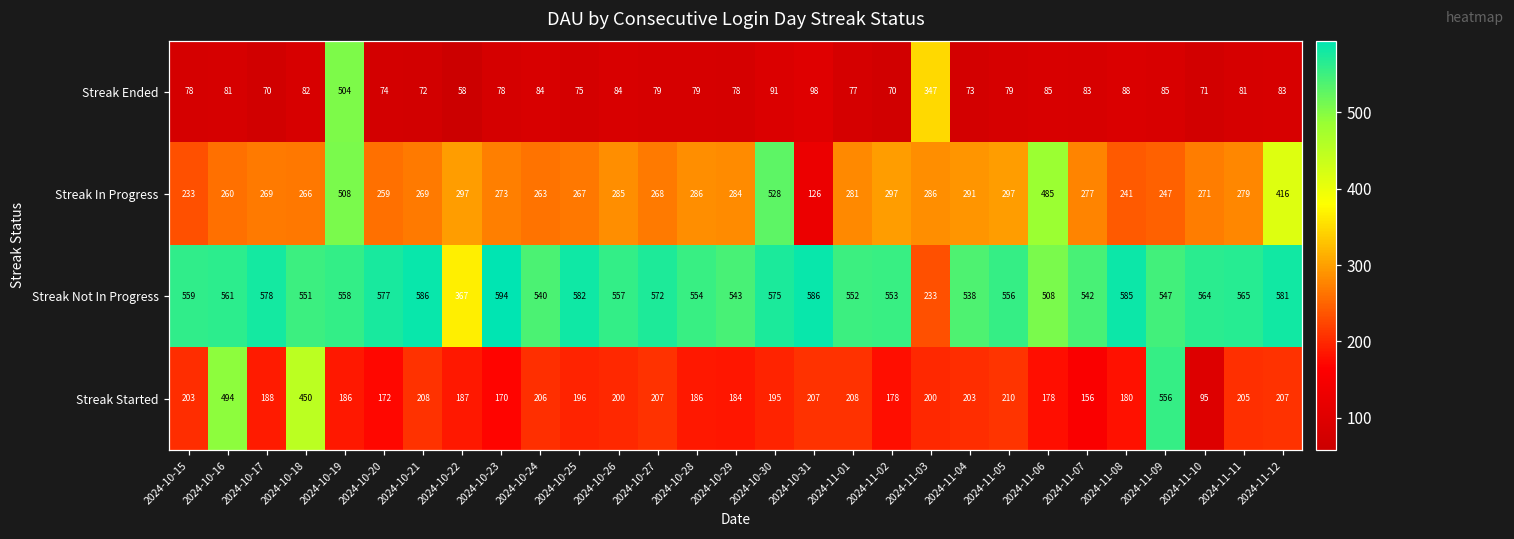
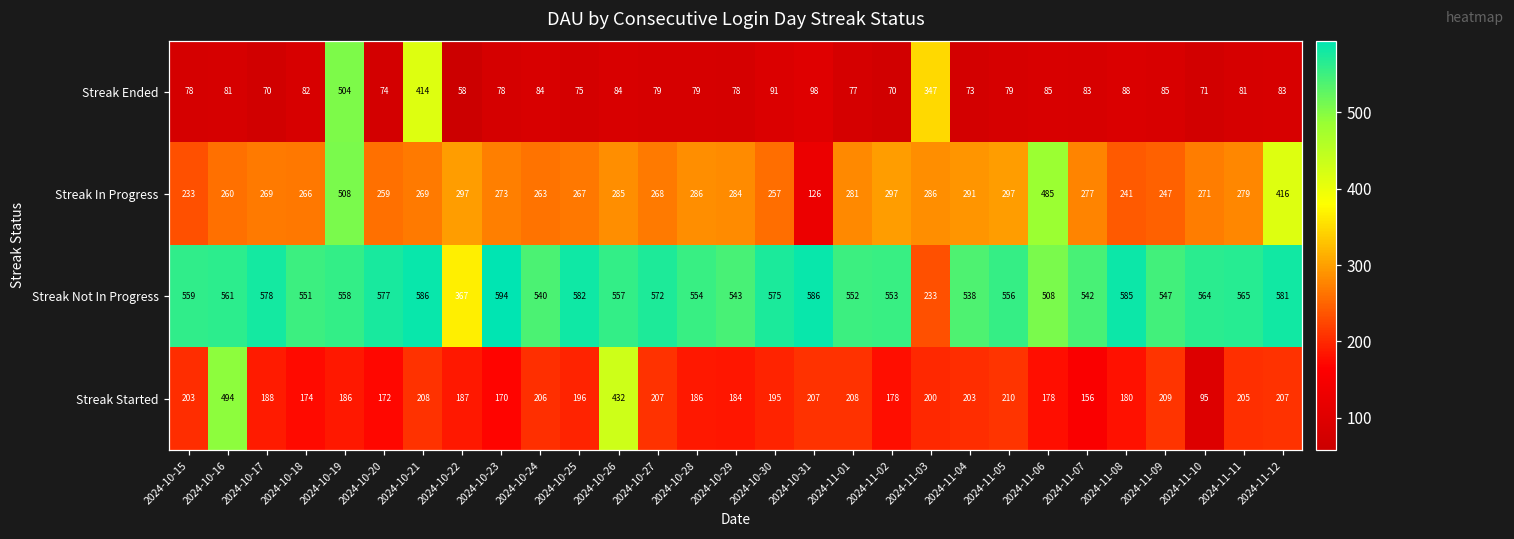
  {
    "Streak Ended": {
      "2024-10-15": 78,
      "2024-10-16": 81,
      "2024-10-17": 70,
      "2024-10-18": 82,
      "2024-10-19": 504,
      "2024-10-20": 74,
-     "2024-10-21": 72,
+     "2024-10-21": 414,
      "2024-10-22": 58,
      "2024-10-23": 78,
      "2024-10-24": 84,
      "2024-10-25": 75,
      "2024-10-26": 84,
      "2024-10-27": 79,
      "2024-10-28": 79,
      "2024-10-29": 78,
      "2024-10-30": 91,
      "2024-10-31": 98,
      "2024-11-01": 77,
      "2024-11-02": 70,
      "2024-11-03": 347,
      "2024-11-04": 73,
      "2024-11-05": 79,
      "2024-11-06": 85,
      "2024-11-07": 83,
      "2024-11-08": 88,
      "2024-11-09": 85,
      "2024-11-10": 71,
      "2024-11-11": 81,
      "2024-11-12": 83
    },
    "Streak In Progress": {
      "2024-10-15": 233,
      "2024-10-16": 260,
      "2024-10-17": 269,
      "2024-10-18": 266,
      "2024-10-19": 508,
      "2024-10-20": 259,
      "2024-10-21": 269,
      "2024-10-22": 297,
      "2024-10-23": 273,
      "2024-10-24": 263,
      "2024-10-25": 267,
      "2024-10-26": 285,
      "2024-10-27": 268,
      "2024-10-28": 286,
      "2024-10-29": 284,
-     "2024-10-30": 528,
+     "2024-10-30": 257,
      "2024-10-31": 126,
      "2024-11-01": 281,
      "2024-11-02": 297,
      "2024-11-03": 286,
      "2024-11-04": 291,
      "2024-11-05": 297,
      "2024-11-06": 485,
      "2024-11-07": 277,
      "2024-11-08": 241,
      "2024-11-09": 247,
      "2024-11-10": 271,
      "2024-11-11": 279,
      "2024-11-12": 416
    },
    "Streak Not In Progress": {
      "2024-10-15": 559,
      "2024-10-16": 561,
      "2024-10-17": 578,
      "2024-10-18": 551,
      "2024-10-19": 558,
      "2024-10-20": 577,
      "2024-10-21": 586,
      "2024-10-22": 367,
      "2024-10-23": 594,
      "2024-10-24": 540,
      "2024-10-25": 582,
      "2024-10-26": 557,
      "2024-10-27": 572,
      "2024-10-28": 554,
      "2024-10-29": 543,
      "2024-10-30": 575,
      "2024-10-31": 586,
      "2024-11-01": 552,
      "2024-11-02": 553,
      "2024-11-03": 233,
      "2024-11-04": 538,
      "2024-11-05": 556,
      "2024-11-06": 508,
      "2024-11-07": 542,
      "2024-11-08": 585,
      "2024-11-09": 547,
      "2024-11-10": 564,
      "2024-11-11": 565,
      "2024-11-12": 581
    },
    "Streak Started": {
      "2024-10-15": 203,
      "2024-10-16": 494,
      "2024-10-17": 188,
-     "2024-10-18": 450,
+     "2024-10-18": 174,
      "2024-10-19": 186,
      "2024-10-20": 172,
      "2024-10-21": 208,
      "2024-10-22": 187,
      "2024-10-23": 170,
      "2024-10-24": 206,
      "2024-10-25": 196,
-     "2024-10-26": 200,
+     "2024-10-26": 432,
      "2024-10-27": 207,
      "2024-10-28": 186,
      "2024-10-29": 184,
      "2024-10-30": 195,
      "2024-10-31": 207,
      "2024-11-01": 208,
      "2024-11-02": 178,
      "2024-11-03": 200,
      "2024-11-04": 203,
      "2024-11-05": 210,
      "2024-11-06": 178,
      "2024-11-07": 156,
      "2024-11-08": 180,
-     "2024-11-09": 556,
+     "2024-11-09": 209,
      "2024-11-10": 95,
      "2024-11-11": 205,
      "2024-11-12": 207
    }
  }
